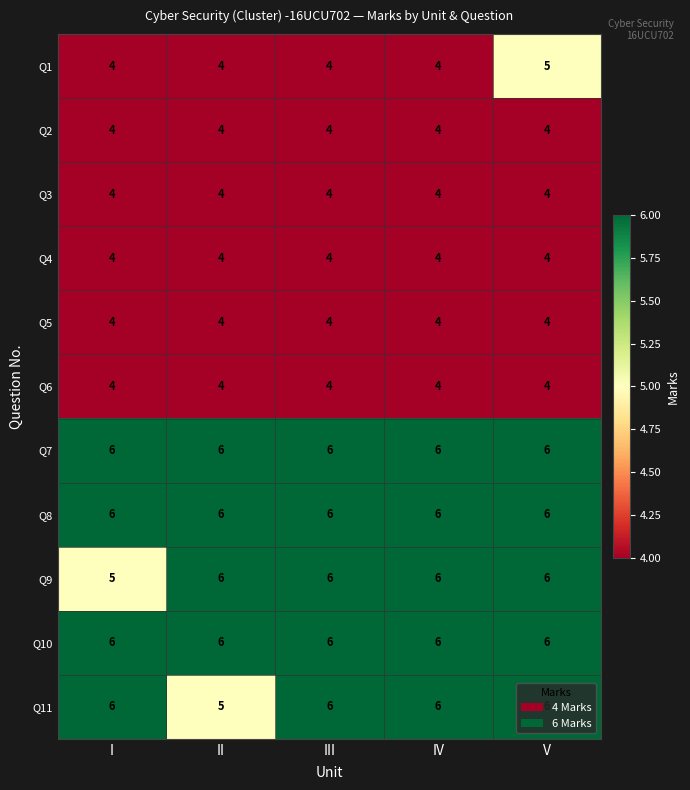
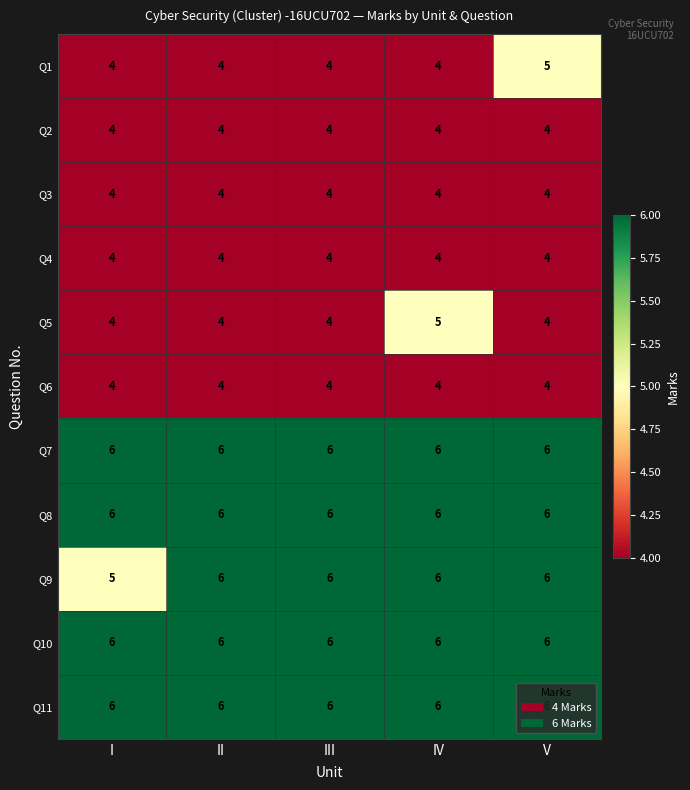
  {
    "Q1": {
      "I": 4,
      "II": 4,
      "III": 4,
      "IV": 4,
      "V": 5
    },
    "Q2": {
      "I": 4,
      "II": 4,
      "III": 4,
      "IV": 4,
      "V": 4
    },
    "Q3": {
      "I": 4,
      "II": 4,
      "III": 4,
      "IV": 4,
      "V": 4
    },
    "Q4": {
      "I": 4,
      "II": 4,
      "III": 4,
      "IV": 4,
      "V": 4
    },
    "Q5": {
      "I": 4,
      "II": 4,
      "III": 4,
-     "IV": 4,
+     "IV": 5,
      "V": 4
    },
    "Q6": {
      "I": 4,
      "II": 4,
      "III": 4,
      "IV": 4,
      "V": 4
    },
    "Q7": {
      "I": 6,
      "II": 6,
      "III": 6,
      "IV": 6,
      "V": 6
    },
    "Q8": {
      "I": 6,
      "II": 6,
      "III": 6,
      "IV": 6,
      "V": 6
    },
    "Q9": {
      "I": 5,
      "II": 6,
      "III": 6,
      "IV": 6,
      "V": 6
    },
    "Q10": {
      "I": 6,
      "II": 6,
      "III": 6,
      "IV": 6,
      "V": 6
    },
    "Q11": {
      "I": 6,
-     "II": 5,
+     "II": 6,
      "III": 6,
      "IV": 6
    }
  }
